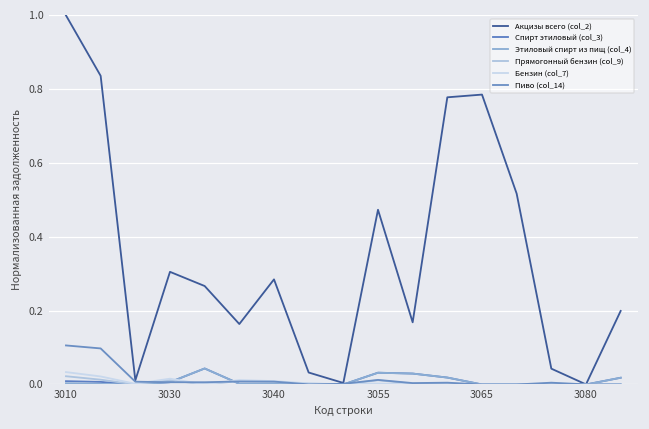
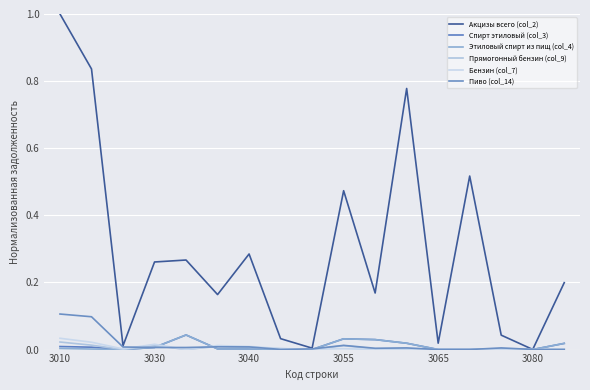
  {
    "Акцизы всего (col_2)": {
      "3010": 1.00,
-     "3030": 0.31,
+     "3030": 0.26,
      "3040": 0.28,
      "3055": 0.47,
-     "3065": 0.79
+     "3065": 0.02
    }
  }
